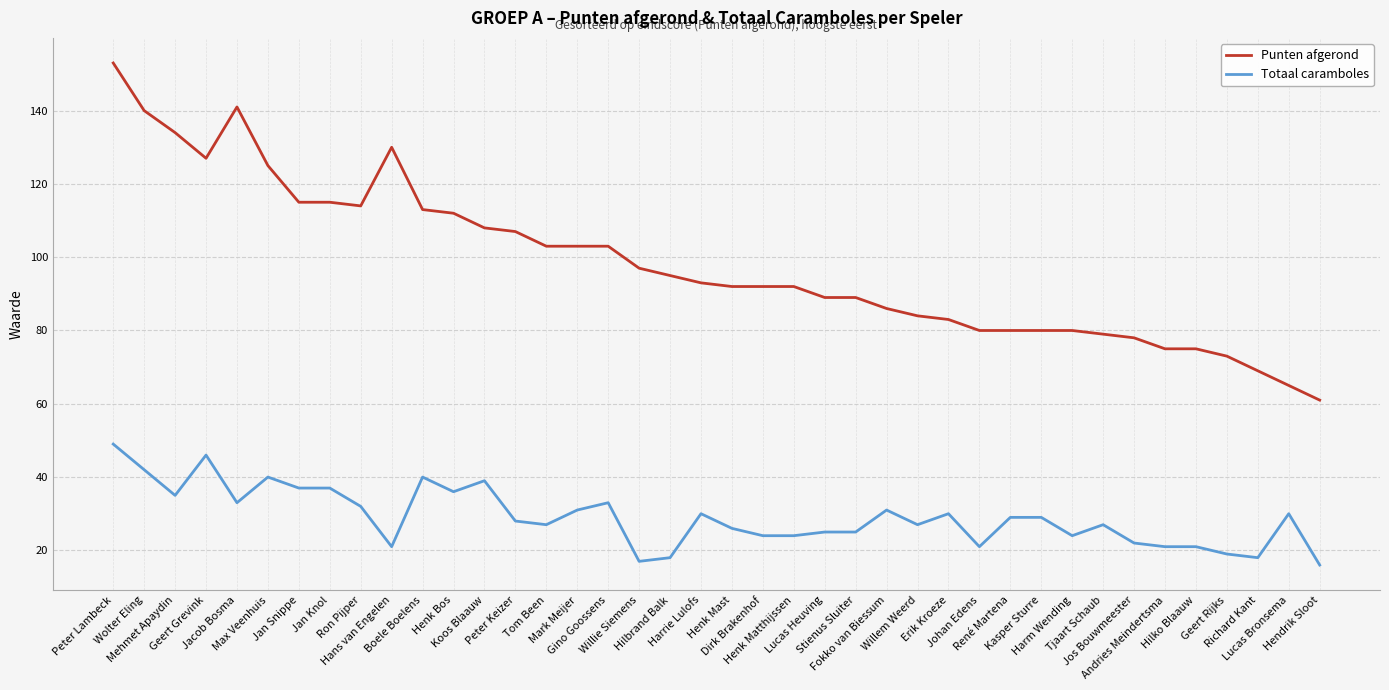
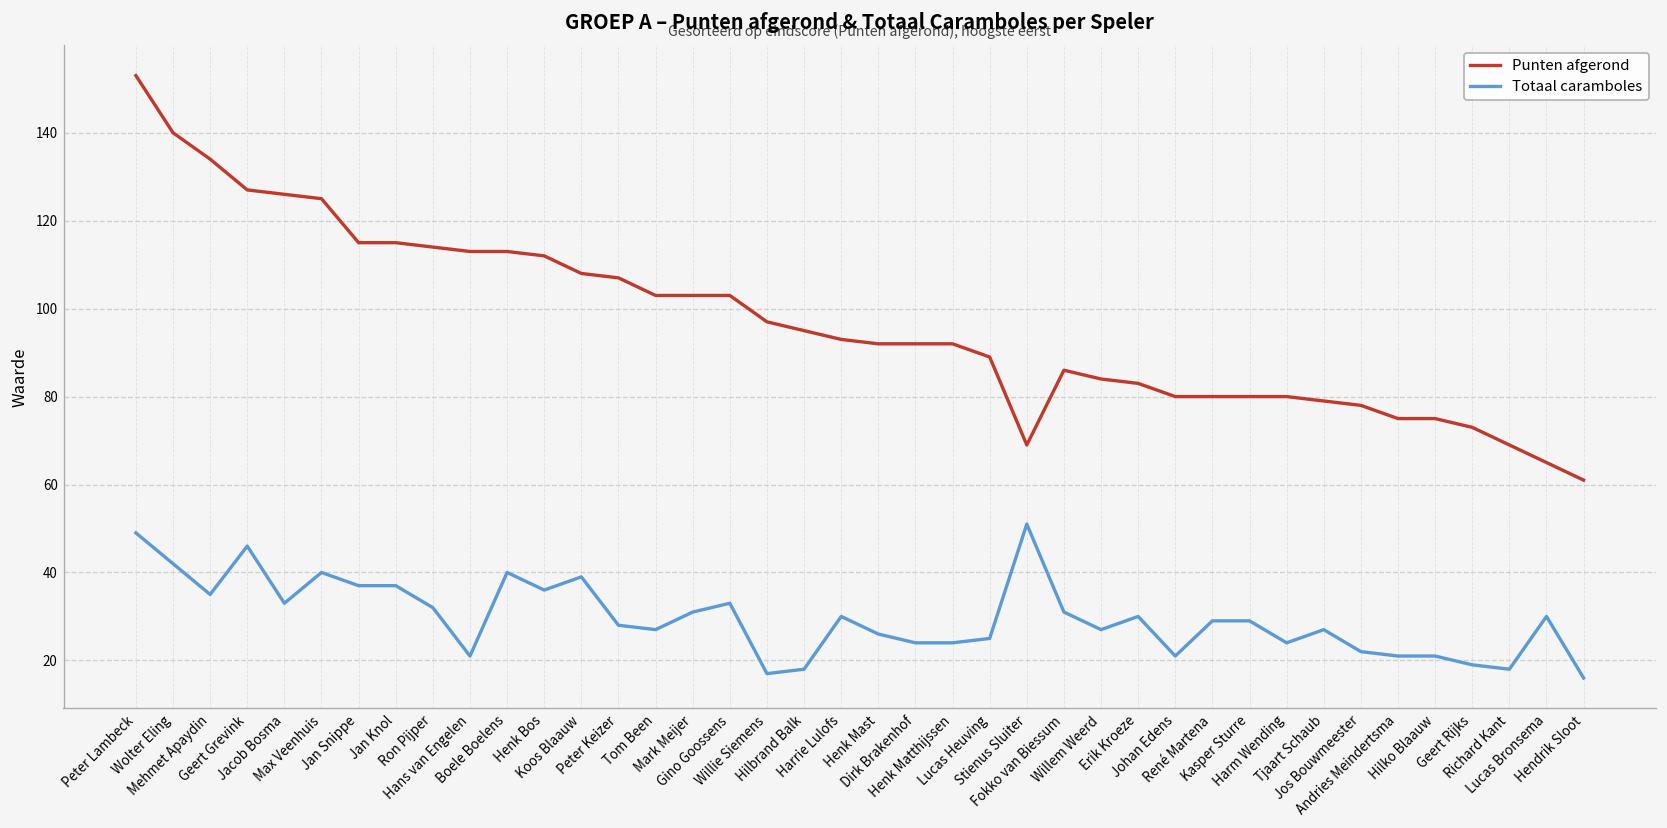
  {
    "Punten afgerond": {
      "Peter Lambeck": 153,
      "Wolter Eling": 140,
      "Mehmet Apaydin": 134,
      "Geert Grevink": 127,
-     "Jacob Bosma": 141,
+     "Jacob Bosma": 126,
      "Max Veenhuis": 125,
      "Jan Snippe": 115,
      "Jan Knol": 115,
      "Ron Pijper": 114,
-     "Hans van Engelen": 130,
+     "Hans van Engelen": 113,
      "Boele Boelens": 113,
      "Henk Bos": 112,
      "Koos Blaauw": 108,
      "Peter Keizer": 107,
      "Tom Been": 103,
      "Mark Meijer": 103,
      "Gino Goossens": 103,
      "Willie Siemens": 97,
      "Hilbrand Balk": 95,
      "Harrie Lulofs": 93,
      "Henk Mast": 92,
      "Dirk Brakenhof": 92,
      "Henk Matthijssen": 92,
      "Lucas Heuving": 89,
-     "Stienus Sluiter": 89,
+     "Stienus Sluiter": 69,
      "Fokko van Biessum": 86,
      "Willem Weerd": 84,
      "Erik Kroeze": 83,
      "Johan Edens": 80,
      "René Martena": 80,
      "Kasper Sturre": 80,
      "Harm Wending": 80,
      "Tjaart Schaub": 79,
      "Jos Bouwmeester": 78,
      "Andries Meindertsma": 75,
      "Hilko Blaauw": 75,
      "Geert Rijks": 73,
      "Richard Kant": 69,
      "Lucas Bronsema": 65,
      "Hendrik Sloot": 61
    },
    "Totaal caramboles": {
      "Peter Lambeck": 49,
      "Wolter Eling": 42,
      "Mehmet Apaydin": 35,
      "Geert Grevink": 46,
      "Jacob Bosma": 33,
      "Max Veenhuis": 40,
      "Jan Snippe": 37,
      "Jan Knol": 37,
      "Ron Pijper": 32,
      "Hans van Engelen": 21,
      "Boele Boelens": 40,
      "Henk Bos": 36,
      "Koos Blaauw": 39,
      "Peter Keizer": 28,
      "Tom Been": 27,
      "Mark Meijer": 31,
      "Gino Goossens": 33,
      "Willie Siemens": 17,
      "Hilbrand Balk": 18,
      "Harrie Lulofs": 30,
      "Henk Mast": 26,
      "Dirk Brakenhof": 24,
      "Henk Matthijssen": 24,
      "Lucas Heuving": 25,
-     "Stienus Sluiter": 25,
+     "Stienus Sluiter": 51,
      "Fokko van Biessum": 31,
      "Willem Weerd": 27,
      "Erik Kroeze": 30,
      "Johan Edens": 21,
      "René Martena": 29,
      "Kasper Sturre": 29,
      "Harm Wending": 24,
      "Tjaart Schaub": 27,
      "Jos Bouwmeester": 22,
      "Andries Meindertsma": 21,
      "Hilko Blaauw": 21,
      "Geert Rijks": 19,
      "Richard Kant": 18,
      "Lucas Bronsema": 30,
      "Hendrik Sloot": 16
    }
  }
